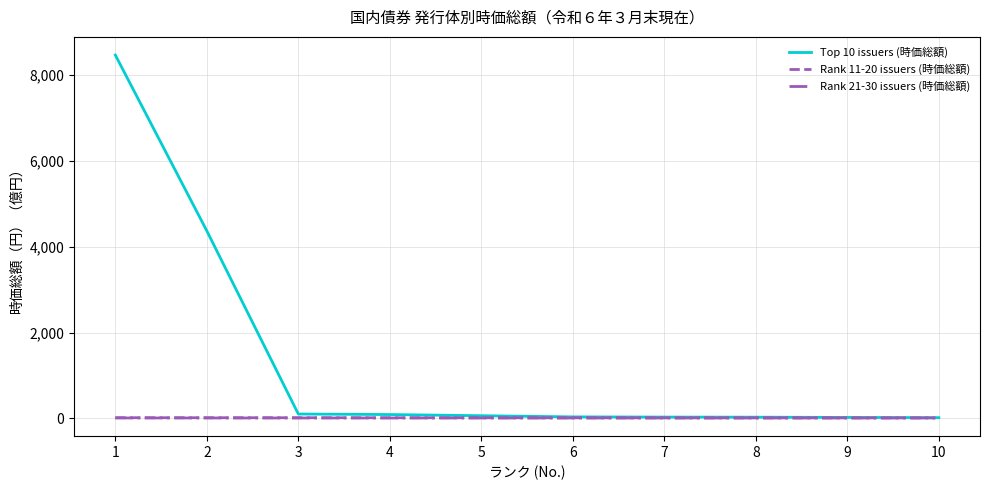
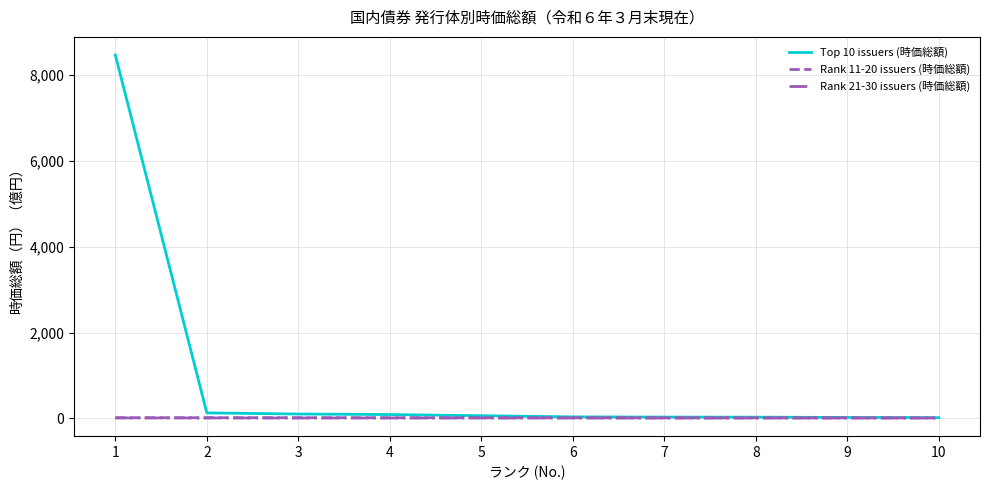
  {
    "Top 10 issuers (時価総額)": {
      "1": "8,500",
-     "2": "4,400",
+     "2": "100",
      "3": "100",
      "4": "100"
    },
    "Rank 21-30 issuers (時価総額)": {
      "1": "0",
      "2": "0",
      "3": "0",
      "4": "0"
    }
  }
